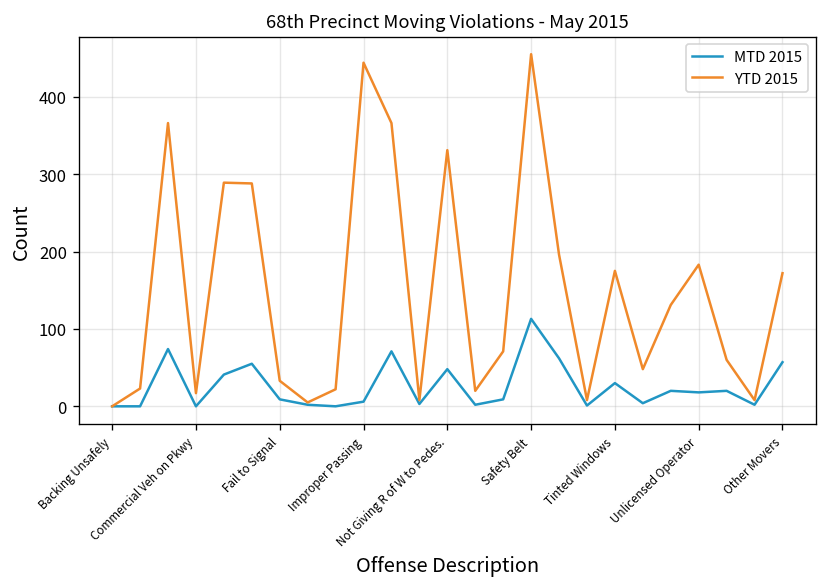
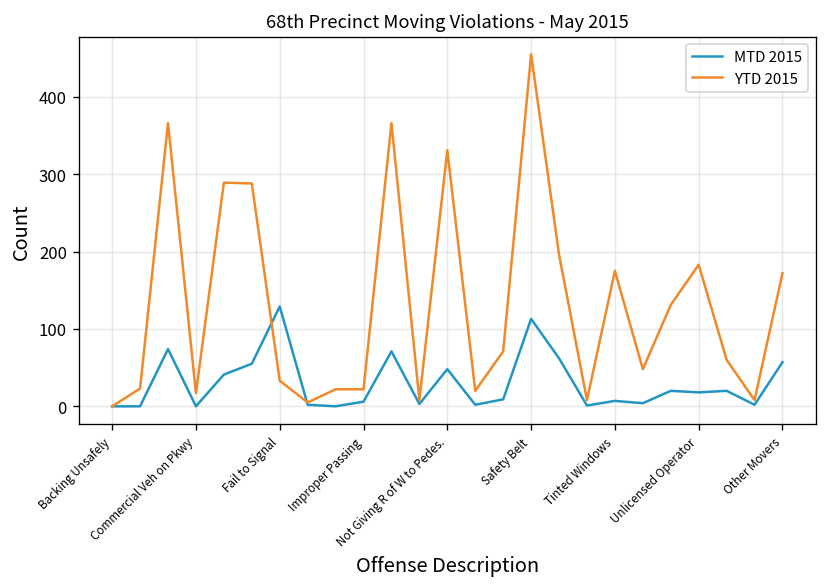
  {
    "MTD 2015": {
      "Commercial Veh on Pkwy": 0,
-     "Fail to Signal": 10,
+     "Fail to Signal": 130,
      "Improper Passing": 10,
      "Not Giving R of W to Pedes.": 50,
      "Safety Belt": 110,
-     "Tinted Windows": 30,
+     "Tinted Windows": 10,
      "Unlicensed Operator": 20,
      "Other Movers": 60
    },
    "YTD 2015": {
      "Commercial Veh on Pkwy": 20,
      "Fail to Signal": 30,
-     "Improper Passing": 440,
+     "Improper Passing": 20,
      "Not Giving R of W to Pedes.": 330,
      "Safety Belt": 460,
      "Tinted Windows": 180,
      "Unlicensed Operator": 180,
      "Other Movers": 170
    }
  }
